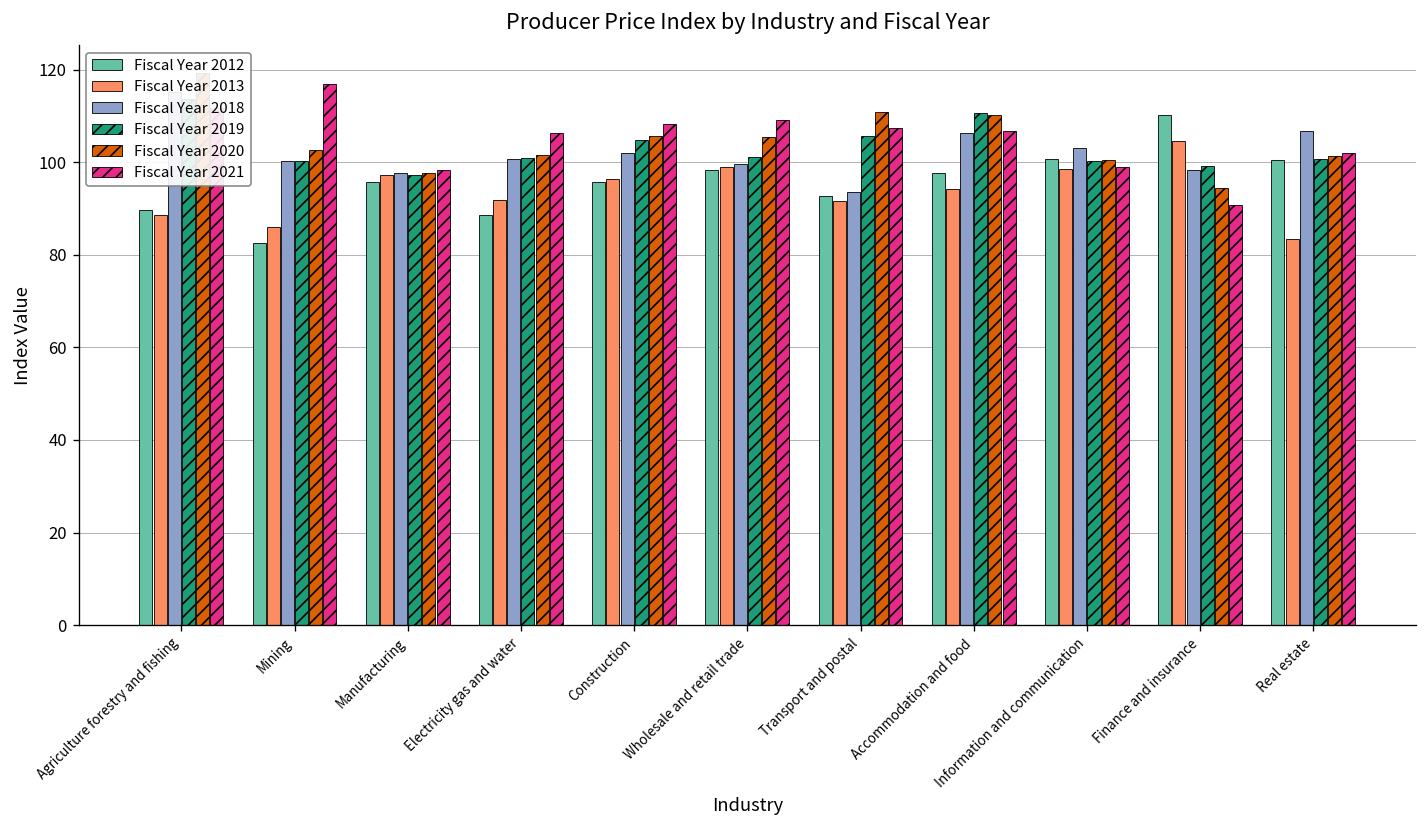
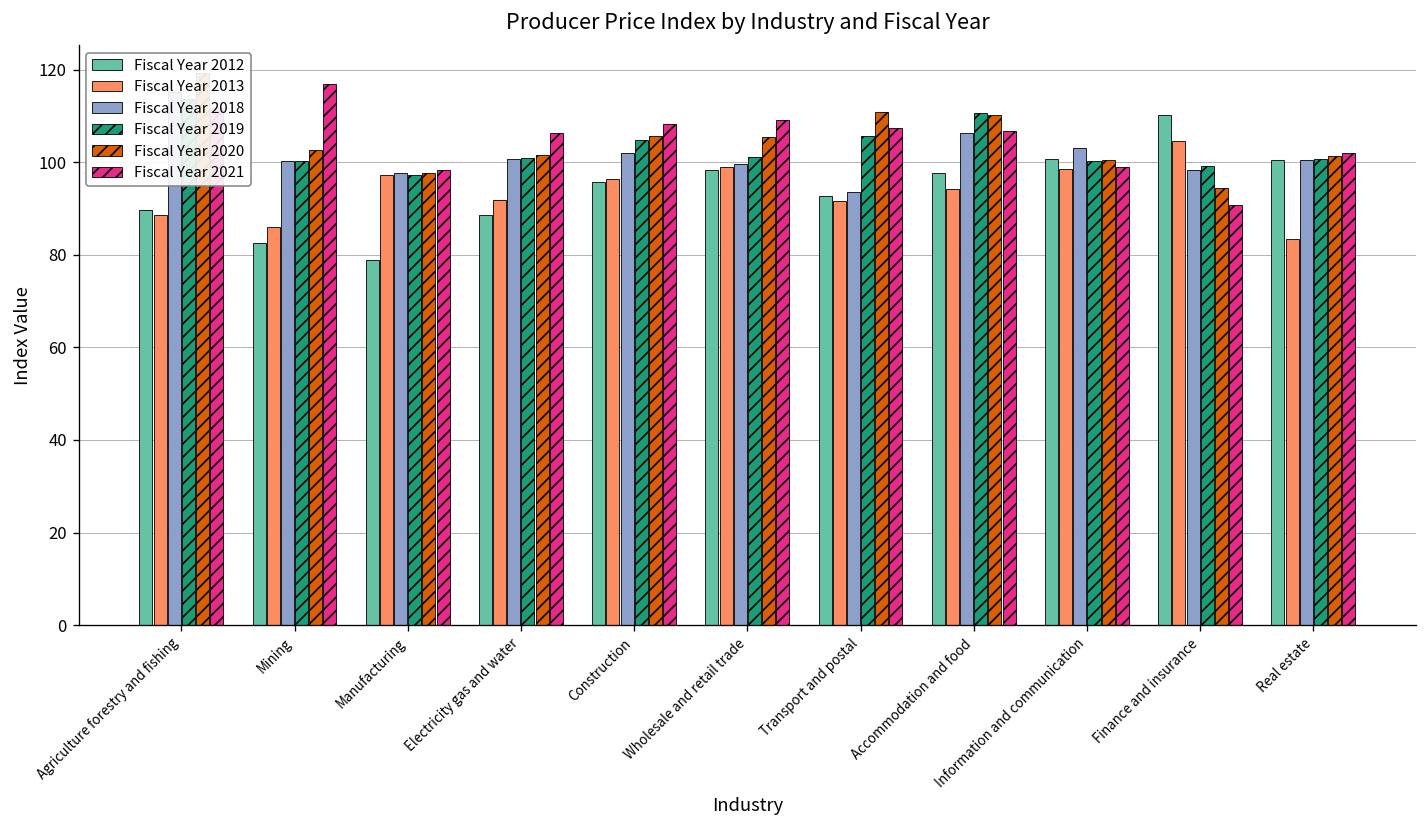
  {
    "Fiscal Year 2012": {
      "Agriculture forestry and fishing": 90,
      "Mining": 83,
-     "Manufacturing": 96,
+     "Manufacturing": 79,
      "Electricity gas and water": 89,
      "Construction": 96,
      "Wholesale and retail trade": 98,
      "Transport and postal": 93,
      "Accommodation and food": 98,
      "Information and communication": 101,
      "Finance and insurance": 110,
      "Real estate": 101
    },
    "Fiscal Year 2013": {
      "Agriculture forestry and fishing": 89,
      "Mining": 86,
      "Manufacturing": 97,
      "Electricity gas and water": 92,
      "Construction": 96,
      "Wholesale and retail trade": 99,
      "Transport and postal": 92,
      "Accommodation and food": 94,
      "Information and communication": 99,
      "Finance and insurance": 105,
      "Real estate": 83
    },
    "Fiscal Year 2018": {
      "Mining": 100,
      "Manufacturing": 98,
      "Electricity gas and water": 101,
      "Construction": 102,
      "Wholesale and retail trade": 100,
      "Transport and postal": 94,
      "Accommodation and food": 106,
      "Information and communication": 103,
      "Finance and insurance": 98,
-     "Real estate": 107
+     "Real estate": 101
    },
    "Fiscal Year 2019": {
      "Mining": 100,
      "Manufacturing": 97,
      "Electricity gas and water": 101,
      "Construction": 105,
      "Wholesale and retail trade": 101,
      "Transport and postal": 106,
      "Accommodation and food": 111,
      "Information and communication": 100,
      "Finance and insurance": 99,
      "Real estate": 101
    },
    "Fiscal Year 2020": {
      "Mining": 103,
      "Manufacturing": 98,
      "Electricity gas and water": 102,
      "Construction": 106,
      "Wholesale and retail trade": 106,
      "Transport and postal": 111,
      "Accommodation and food": 110,
      "Information and communication": 101,
      "Finance and insurance": 94,
      "Real estate": 101
    },
    "Fiscal Year 2021": {
      "Mining": 117,
      "Manufacturing": 98,
      "Electricity gas and water": 106,
      "Construction": 108,
      "Wholesale and retail trade": 109,
      "Transport and postal": 108,
      "Accommodation and food": 107,
      "Information and communication": 99,
      "Finance and insurance": 91,
      "Real estate": 102
    }
  }
